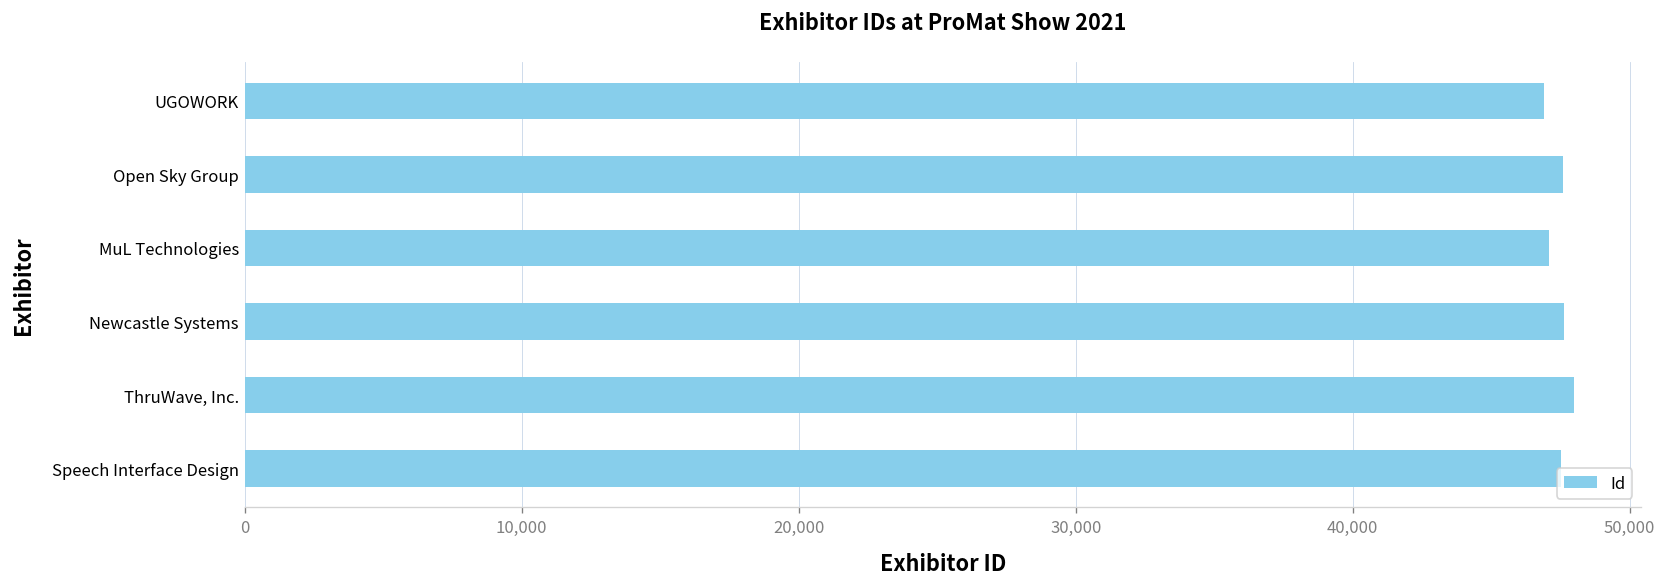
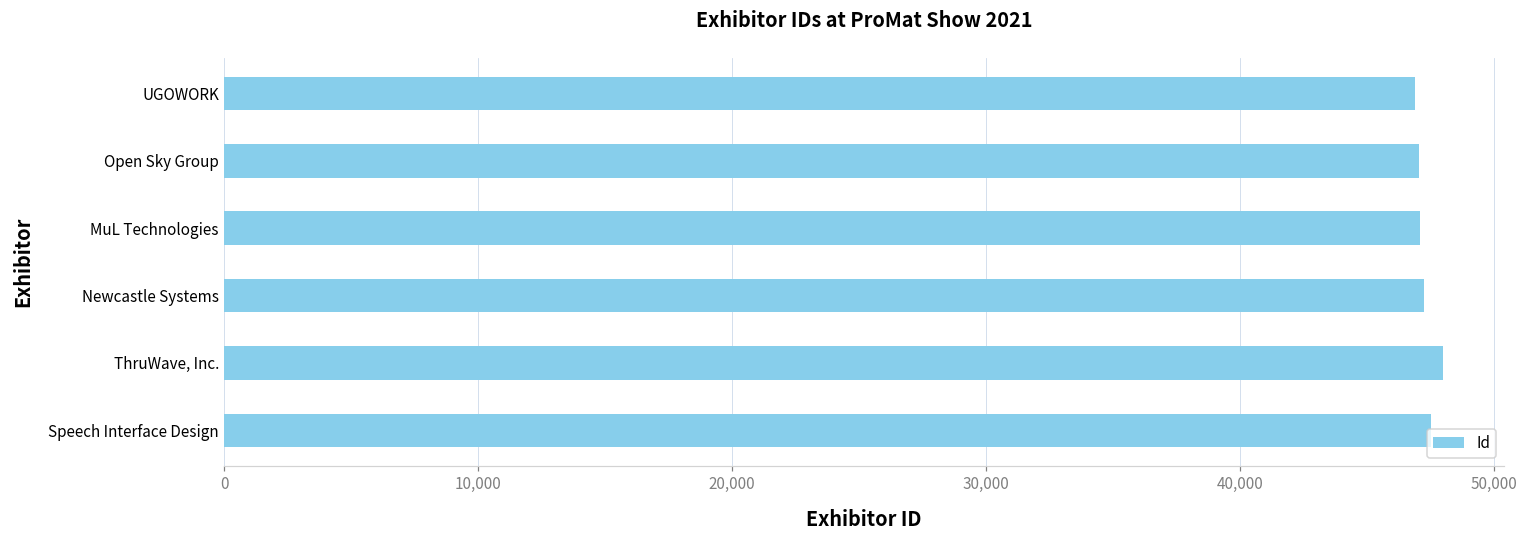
  {
    "UGOWORK": "46,900",
-   "Open Sky Group": "47,600",
+   "Open Sky Group": "47,000",
    "MuL Technologies": "47,100",
-   "Newcastle Systems": "47,600",
+   "Newcastle Systems": "47,200",
    "ThruWave, Inc.": "48,000",
    "Speech Interface Design": "47,500"
  }
